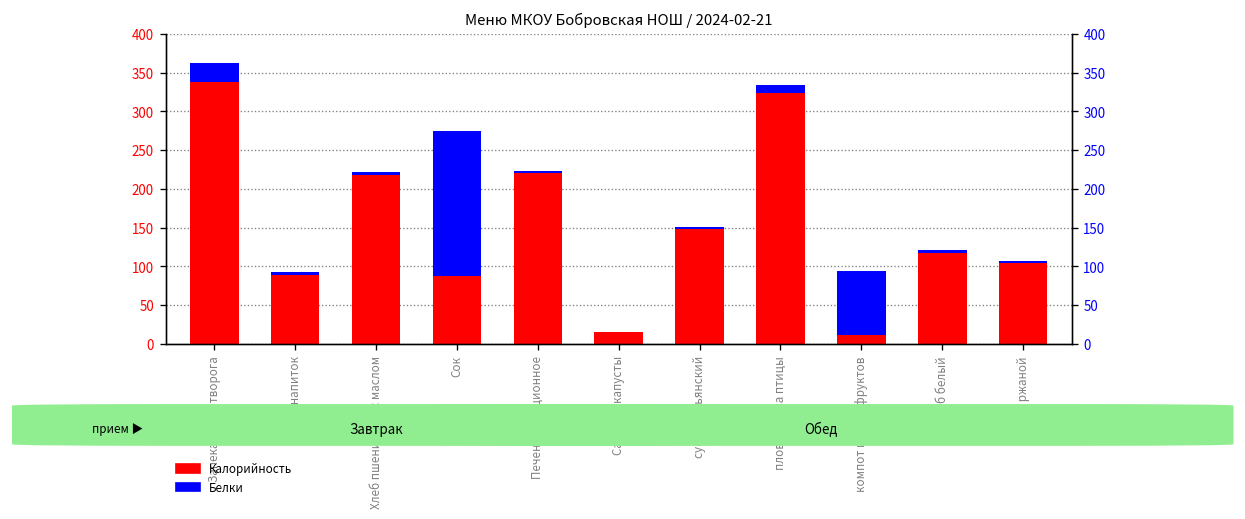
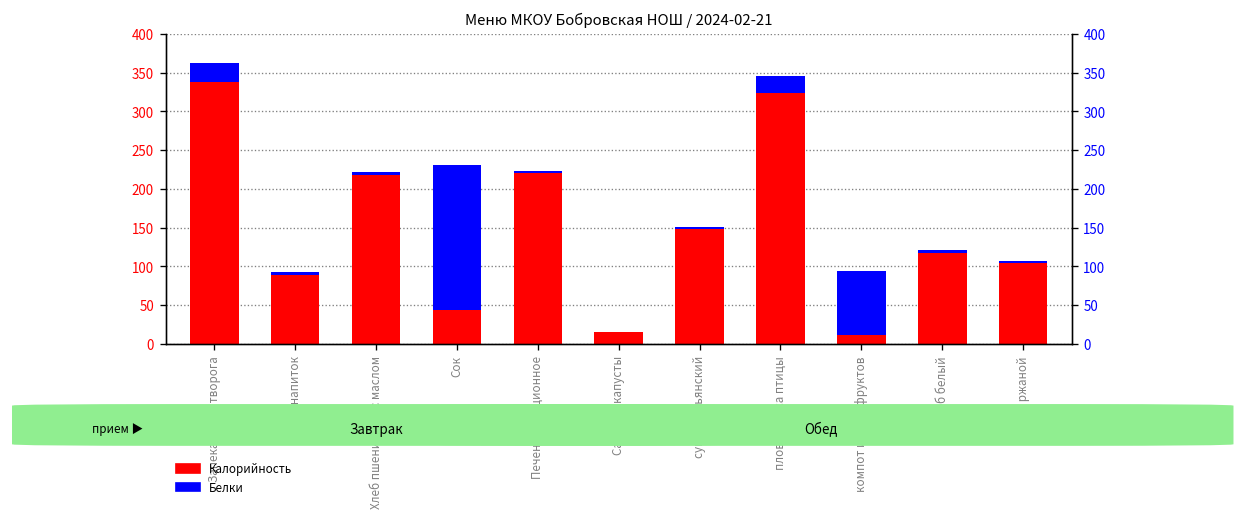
  {
    "Калорийность": {
      "Запеканка из творога": 340,
      "Какао напиток": 90,
      "Хлеб пшеничный с маслом": 220,
-     "Сок": 90,
+     "Сок": 40,
      "Печенье порционное": 220,
      "Салат из капусты": 10,
      "суп крестьянский": 150,
      "плов из мяса птицы": 320,
      "компот из сухофруктов": 10,
      "Хлеб белый": 120,
      "Хлеб ржаной": 100
    },
    "Белки": {
      "Запеканка из творога": 30,
      "Сок": 190,
-     "плов из мяса птицы": 10,
+     "плов из мяса птицы": 20,
      "компот из сухофруктов": 80,
      "Хлеб белый": 0
    }
  }
